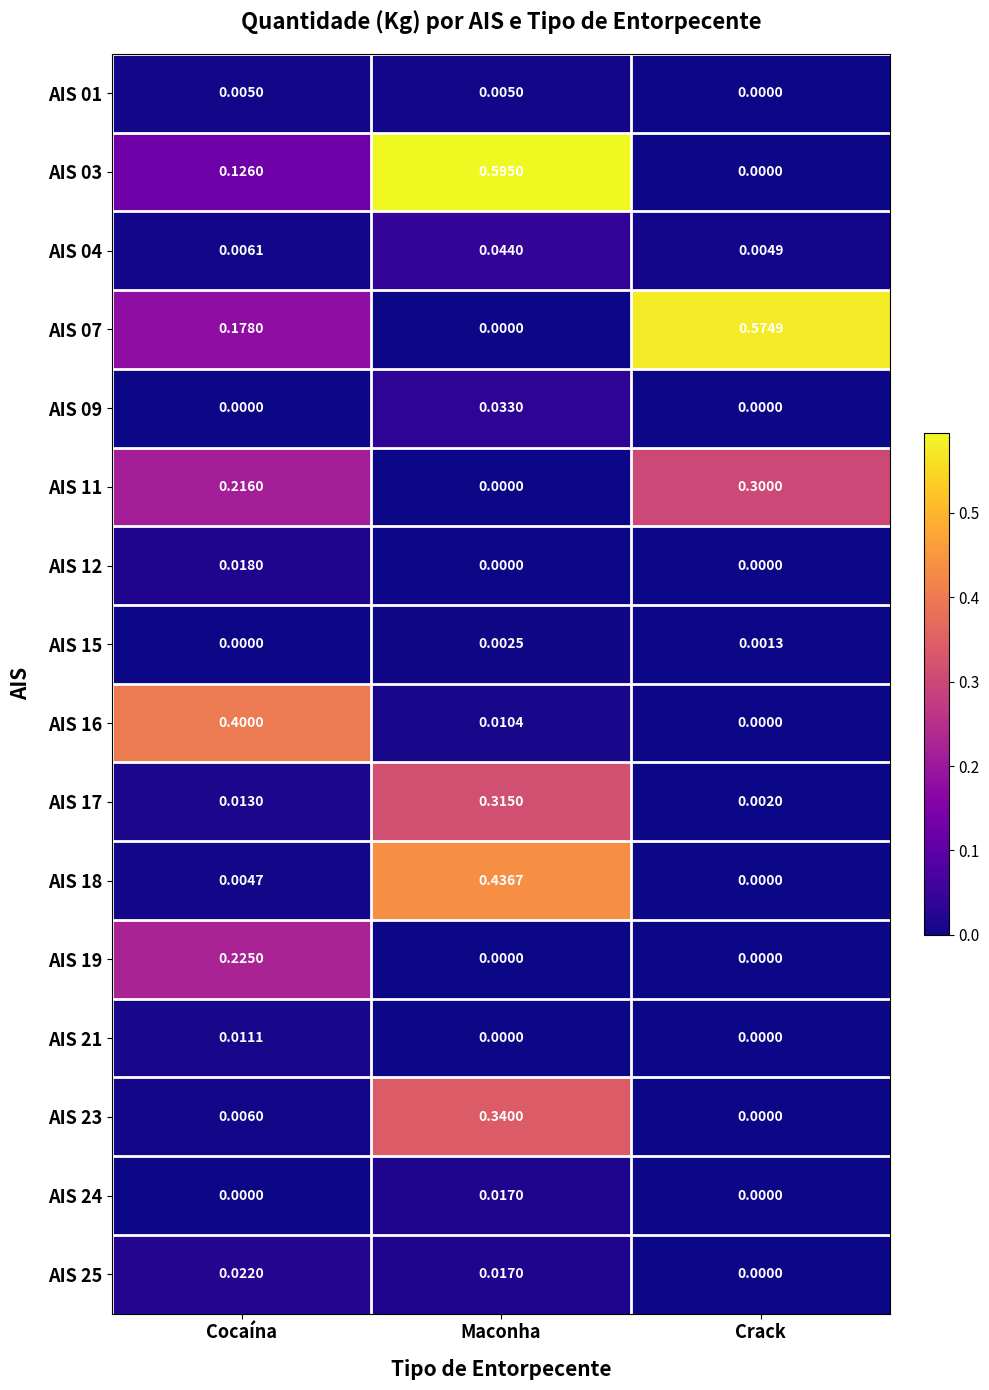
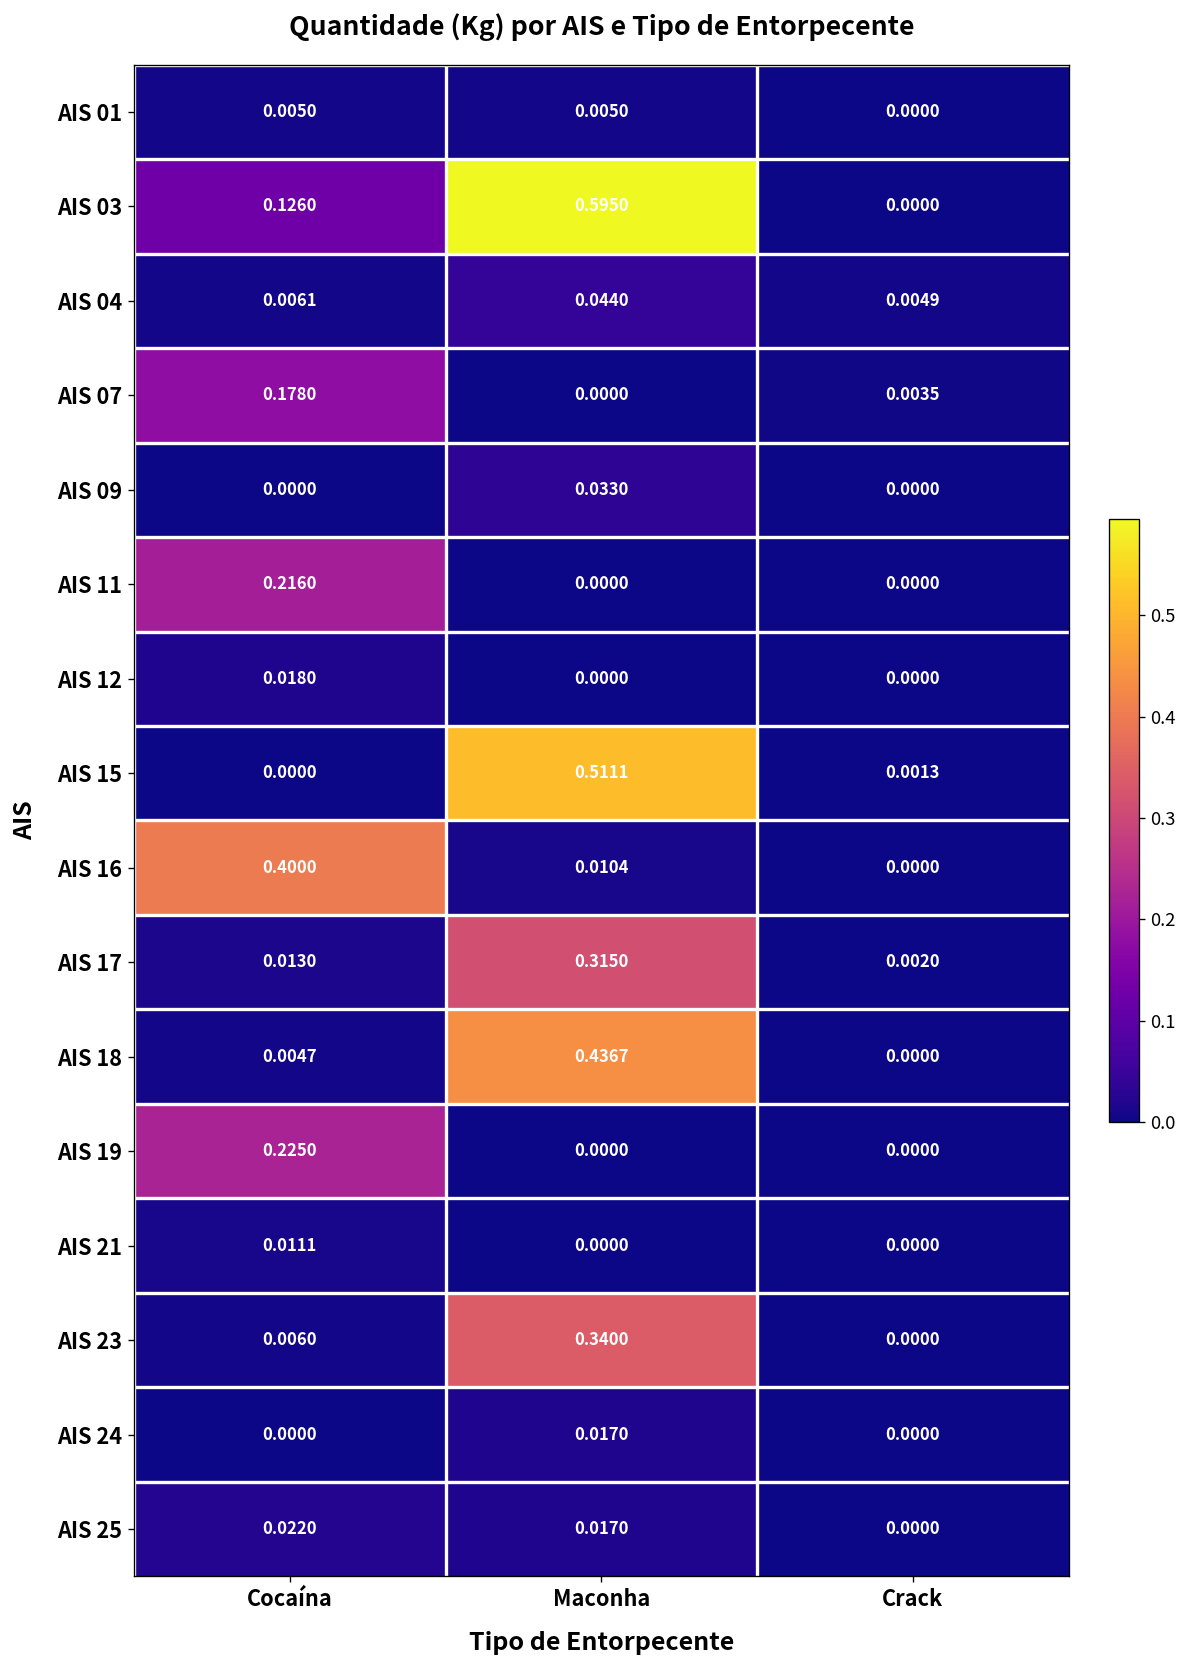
  {
    "AIS 01": {
      "Cocaína": 0.0050,
      "Maconha": 0.0050,
      "Crack": 0.0000
    },
    "AIS 03": {
      "Cocaína": 0.1260,
      "Maconha": 0.5950,
      "Crack": 0.0000
    },
    "AIS 04": {
      "Cocaína": 0.0061,
      "Maconha": 0.0440,
      "Crack": 0.0049
    },
    "AIS 07": {
      "Cocaína": 0.1780,
      "Maconha": 0.0000,
-     "Crack": 0.5749
+     "Crack": 0.0035
    },
    "AIS 09": {
      "Cocaína": 0.0000,
      "Maconha": 0.0330,
      "Crack": 0.0000
    },
    "AIS 11": {
      "Cocaína": 0.2160,
      "Maconha": 0.0000,
-     "Crack": 0.3000
+     "Crack": 0.0000
    },
    "AIS 12": {
      "Cocaína": 0.0180,
      "Maconha": 0.0000,
      "Crack": 0.0000
    },
    "AIS 15": {
      "Cocaína": 0.0000,
-     "Maconha": 0.0025,
+     "Maconha": 0.5111,
      "Crack": 0.0013
    },
    "AIS 16": {
      "Cocaína": 0.4000,
      "Maconha": 0.0104,
      "Crack": 0.0000
    },
    "AIS 17": {
      "Cocaína": 0.0130,
      "Maconha": 0.3150,
      "Crack": 0.0020
    },
    "AIS 18": {
      "Cocaína": 0.0047,
      "Maconha": 0.4367,
      "Crack": 0.0000
    },
    "AIS 19": {
      "Cocaína": 0.2250,
      "Maconha": 0.0000,
      "Crack": 0.0000
    },
    "AIS 21": {
      "Cocaína": 0.0111,
      "Maconha": 0.0000,
      "Crack": 0.0000
    },
    "AIS 23": {
      "Cocaína": 0.0060,
      "Maconha": 0.3400,
      "Crack": 0.0000
    },
    "AIS 24": {
      "Cocaína": 0.0000,
      "Maconha": 0.0170,
      "Crack": 0.0000
    },
    "AIS 25": {
      "Cocaína": 0.0220,
      "Maconha": 0.0170,
      "Crack": 0.0000
    }
  }
